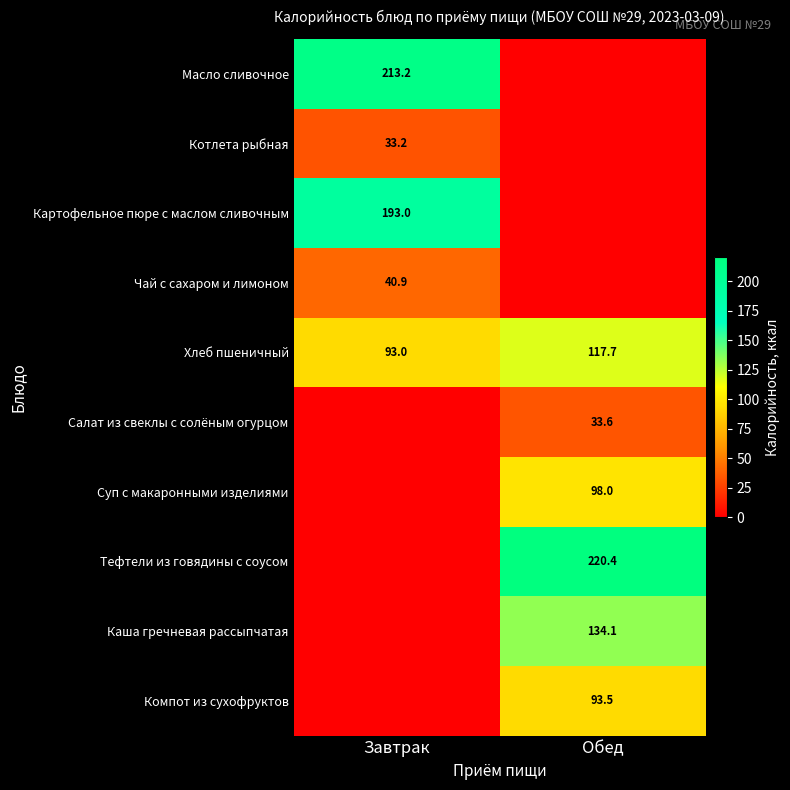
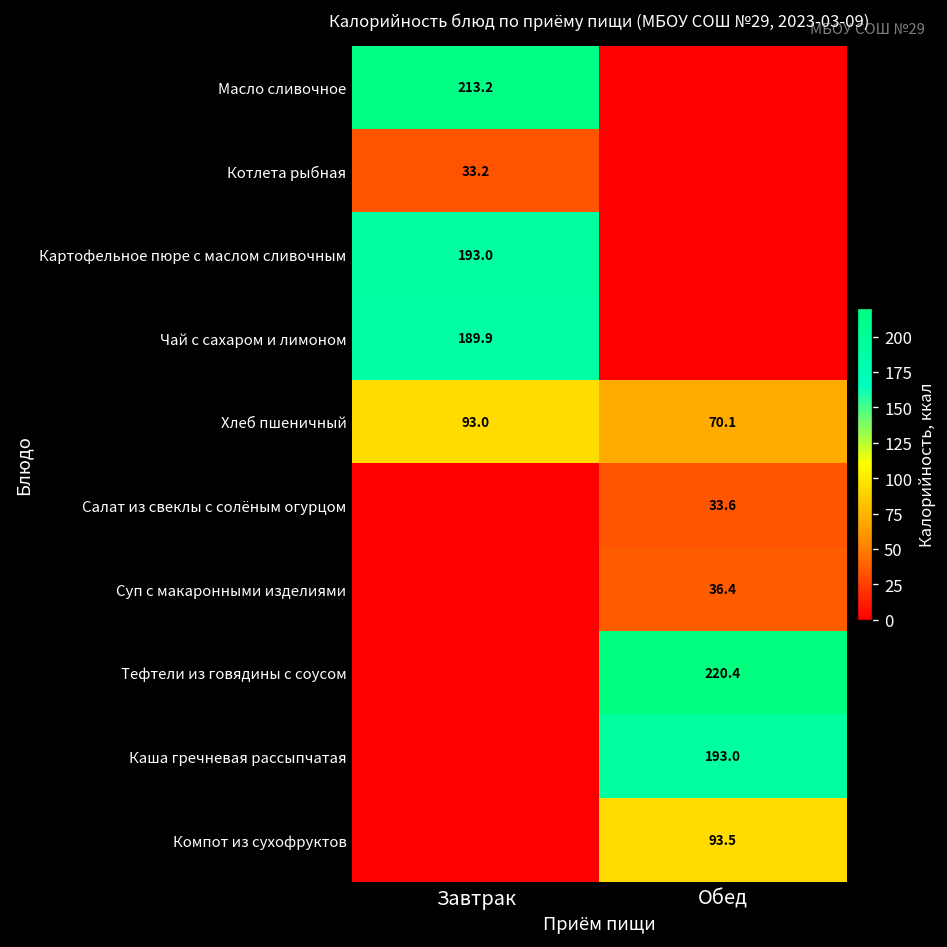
  {
    "Масло сливочное": {
      "Завтрак": 213.2
    },
    "Котлета рыбная": {
      "Завтрак": 33.2
    },
    "Картофельное пюре с маслом сливочным": {
      "Завтрак": 193.0
    },
    "Чай с сахаром и лимоном": {
-     "Завтрак": 40.9
+     "Завтрак": 189.9
    },
    "Хлеб пшеничный": {
      "Завтрак": 93.0,
-     "Обед": 117.7
+     "Обед": 70.1
    },
    "Салат из свеклы с солёным огурцом": {
      "Обед": 33.6
    },
    "Суп с макаронными изделиями": {
-     "Обед": 98.0
+     "Обед": 36.4
    },
    "Тефтели из говядины с соусом": {
      "Обед": 220.4
    },
    "Каша гречневая рассыпчатая": {
-     "Обед": 134.1
+     "Обед": 193.0
    },
    "Компот из сухофруктов": {
      "Обед": 93.5
    }
  }
